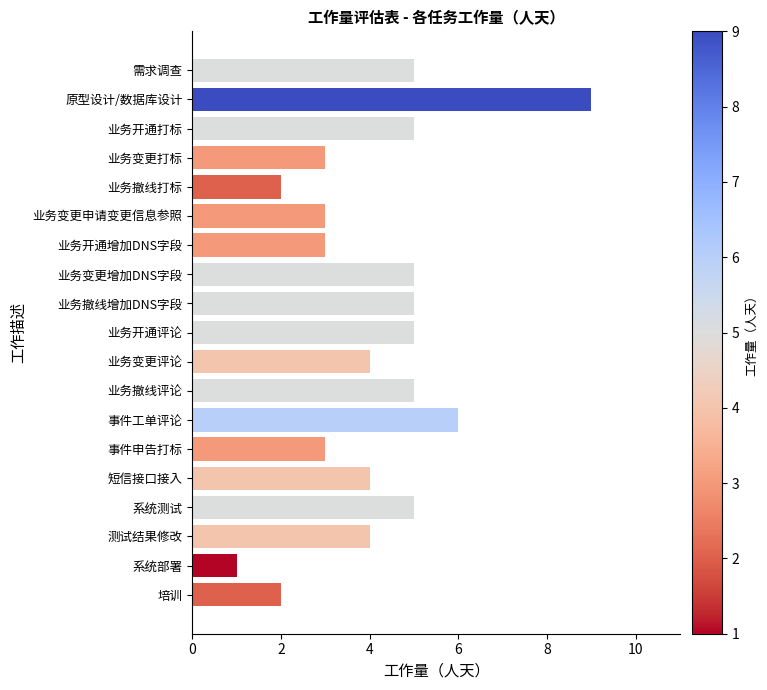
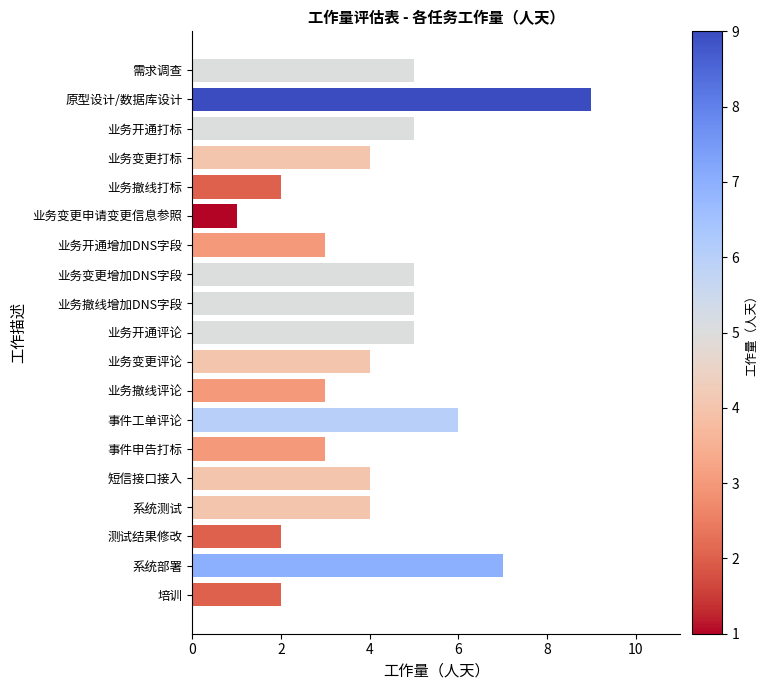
  {
    "需求调查": 5,
    "原型设计/数据库设计": 9,
    "业务开通打标": 5,
-   "业务变更打标": 3,
+   "业务变更打标": 4,
    "业务撤线打标": 2,
-   "业务变更申请变更信息参照": 3,
+   "业务变更申请变更信息参照": 1,
    "业务开通增加DNS字段": 3,
    "业务变更增加DNS字段": 5,
    "业务撤线增加DNS字段": 5,
    "业务开通评论": 5,
    "业务变更评论": 4,
-   "业务撤线评论": 5,
+   "业务撤线评论": 3,
    "事件工单评论": 6,
    "事件申告打标": 3,
    "短信接口接入": 4,
-   "系统测试": 5,
-   "测试结果修改": 4,
-   "系统部署": 1,
+   "系统测试": 4,
+   "测试结果修改": 2,
+   "系统部署": 7,
    "培训": 2
  }
